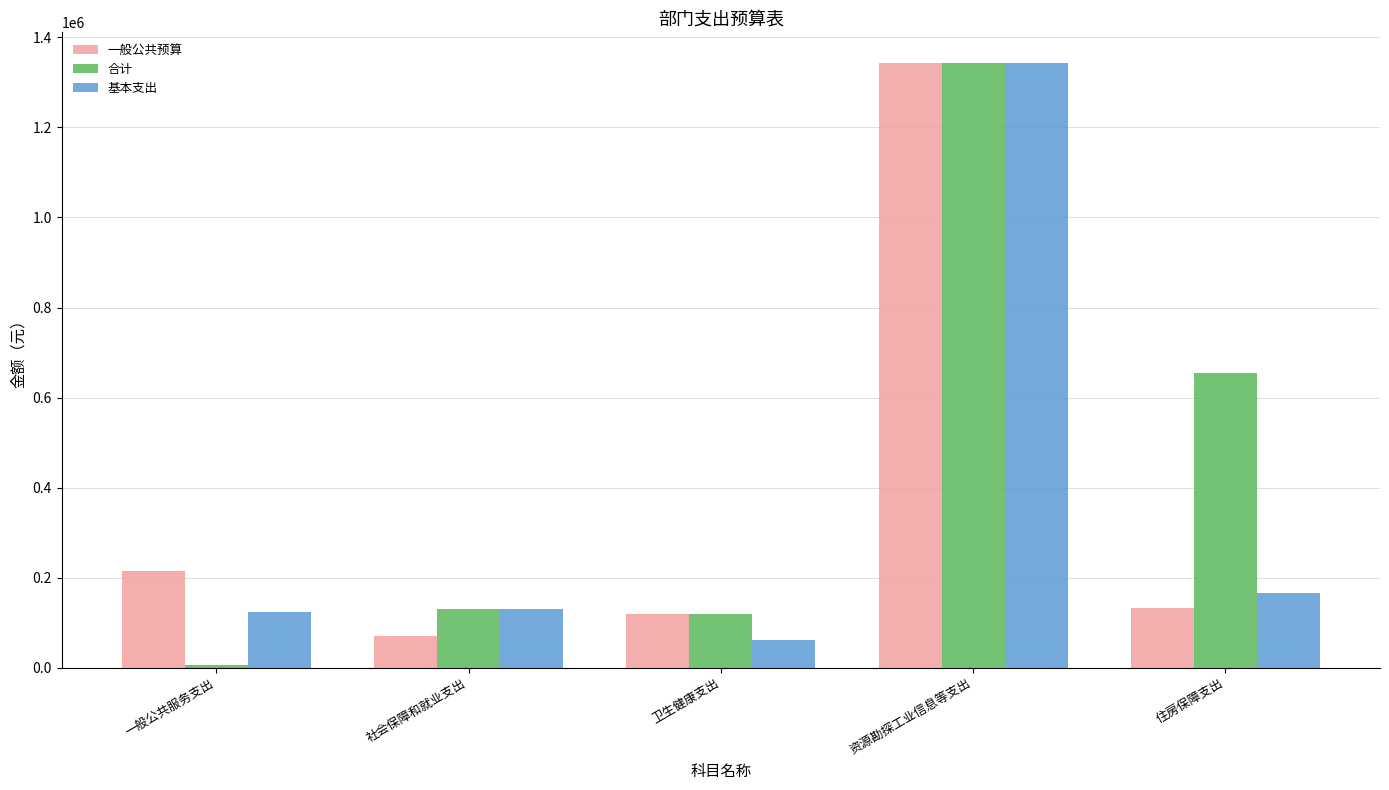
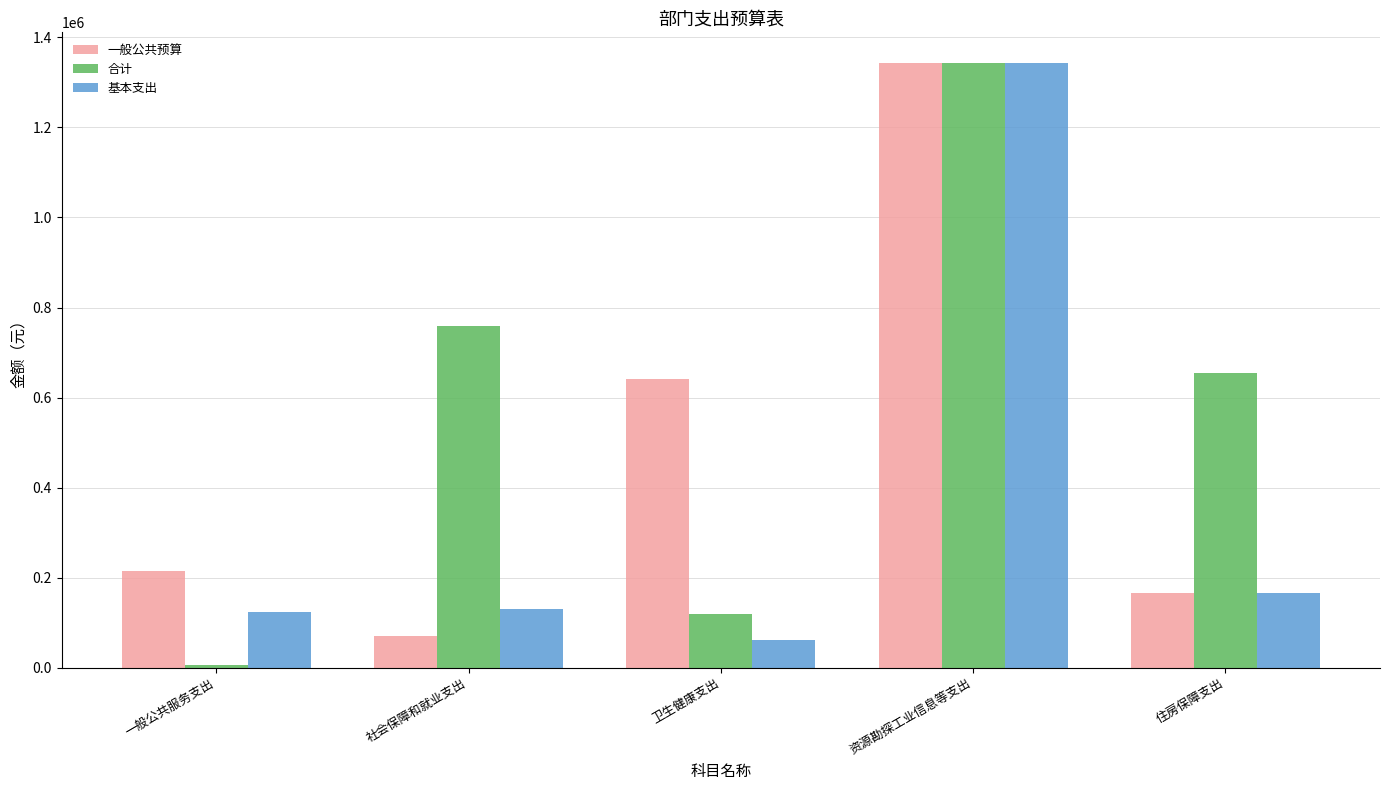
  {
    "一般公共预算": {
      "一般公共服务支出": 210000,
      "社会保障和就业支出": 70000,
-     "卫生健康支出": 120000,
+     "卫生健康支出": 640000,
      "资源勘探工业信息等支出": 1340000,
-     "住房保障支出": 130000
+     "住房保障支出": 160000
    },
    "合计": {
      "一般公共服务支出": 10000,
-     "社会保障和就业支出": 130000,
+     "社会保障和就业支出": 760000,
      "卫生健康支出": 120000,
      "资源勘探工业信息等支出": 1340000,
      "住房保障支出": 650000
    },
    "基本支出": {
      "一般公共服务支出": 120000,
      "社会保障和就业支出": 130000,
      "卫生健康支出": 60000,
      "资源勘探工业信息等支出": 1340000,
      "住房保障支出": 160000
    }
  }
